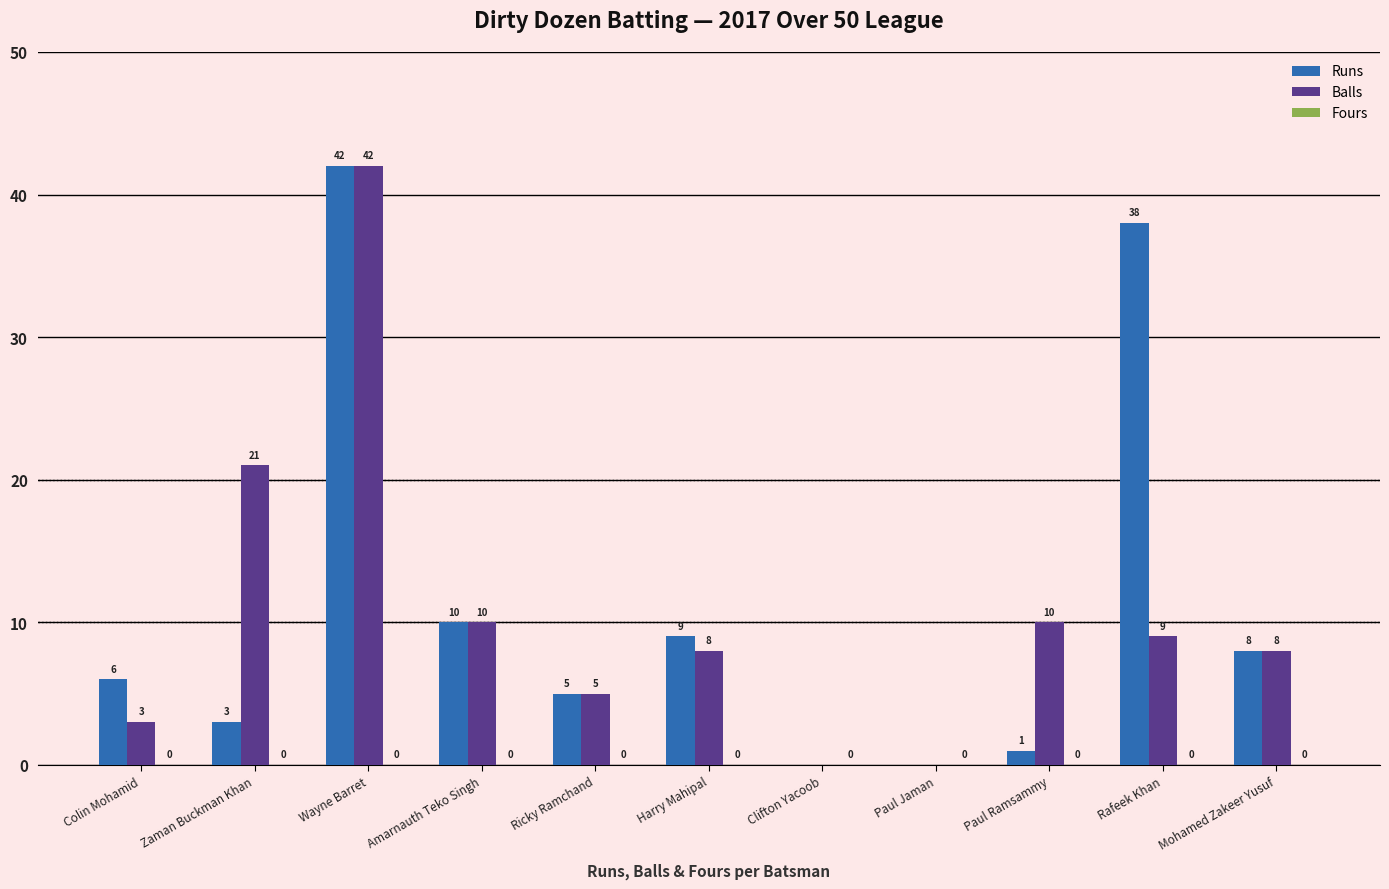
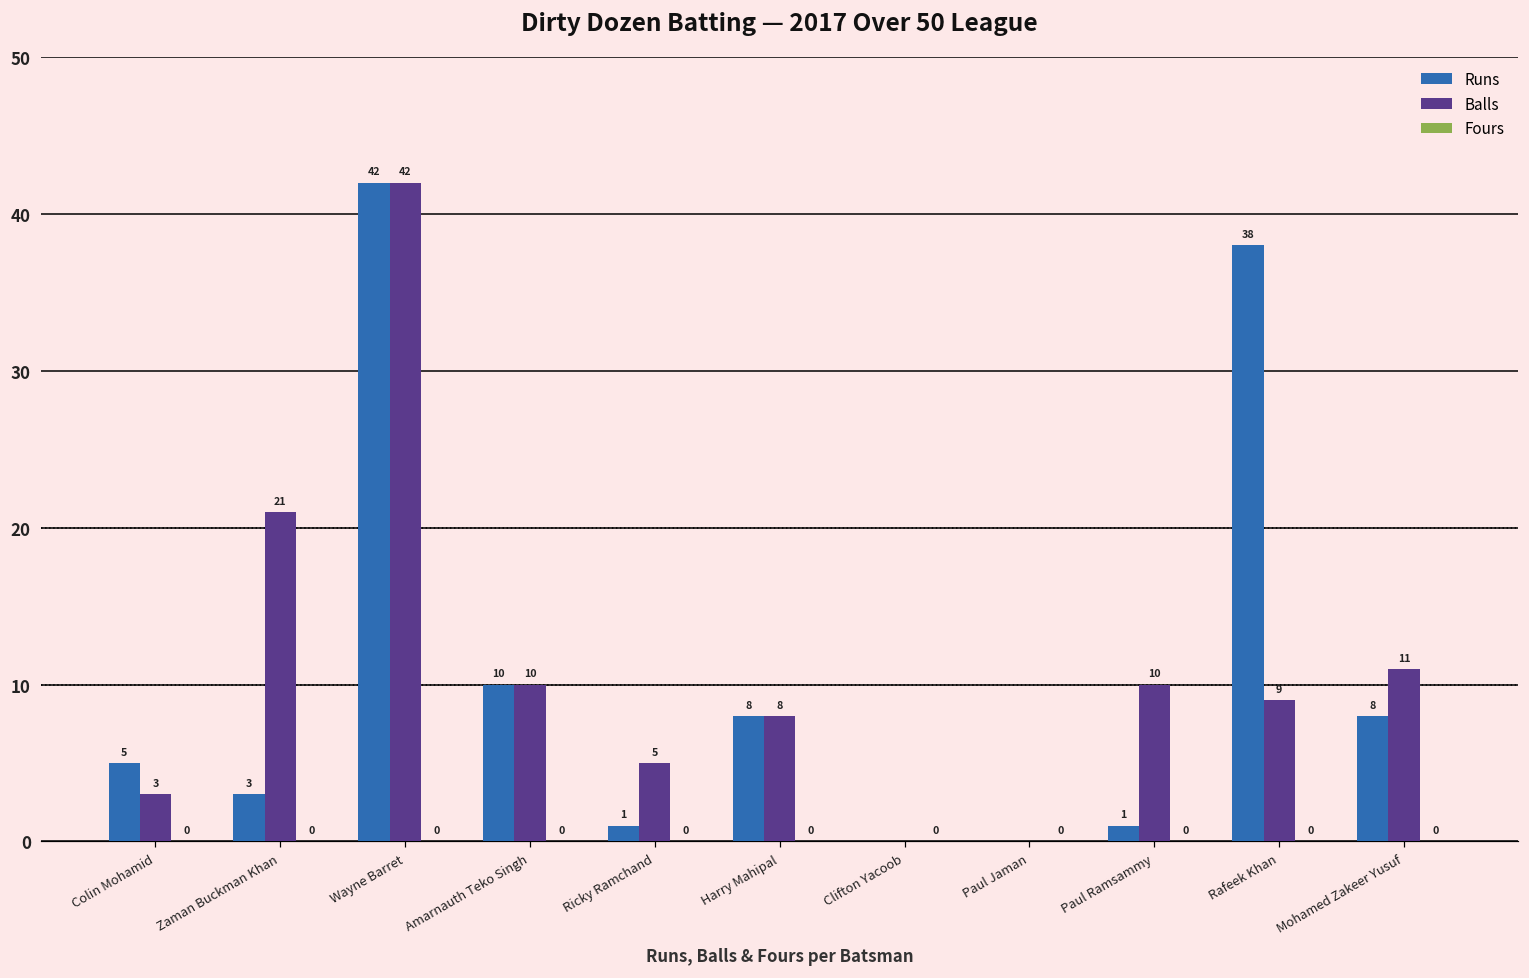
  {
    "Runs": {
-     "Colin Mohamid": 6,
+     "Colin Mohamid": 5,
      "Zaman Buckman Khan": 3,
      "Wayne Barret": 42,
      "Amarnauth Teko Singh": 10,
-     "Ricky Ramchand": 5,
-     "Harry Mahipal": 9,
+     "Ricky Ramchand": 1,
+     "Harry Mahipal": 8,
      "Paul Ramsammy": 1,
      "Rafeek Khan": 38,
      "Mohamed Zakeer Yusuf": 8
    },
    "Balls": {
      "Colin Mohamid": 3,
      "Zaman Buckman Khan": 21,
      "Wayne Barret": 42,
      "Amarnauth Teko Singh": 10,
      "Ricky Ramchand": 5,
      "Harry Mahipal": 8,
      "Paul Ramsammy": 10,
      "Rafeek Khan": 9,
-     "Mohamed Zakeer Yusuf": 8
+     "Mohamed Zakeer Yusuf": 11
    },
    "Fours": {
      "Colin Mohamid": 0,
      "Zaman Buckman Khan": 0,
      "Wayne Barret": 0,
      "Amarnauth Teko Singh": 0,
      "Ricky Ramchand": 0,
      "Harry Mahipal": 0,
      "Clifton Yacoob": 0,
      "Paul Jaman": 0,
      "Paul Ramsammy": 0,
      "Rafeek Khan": 0,
      "Mohamed Zakeer Yusuf": 0
    }
  }
